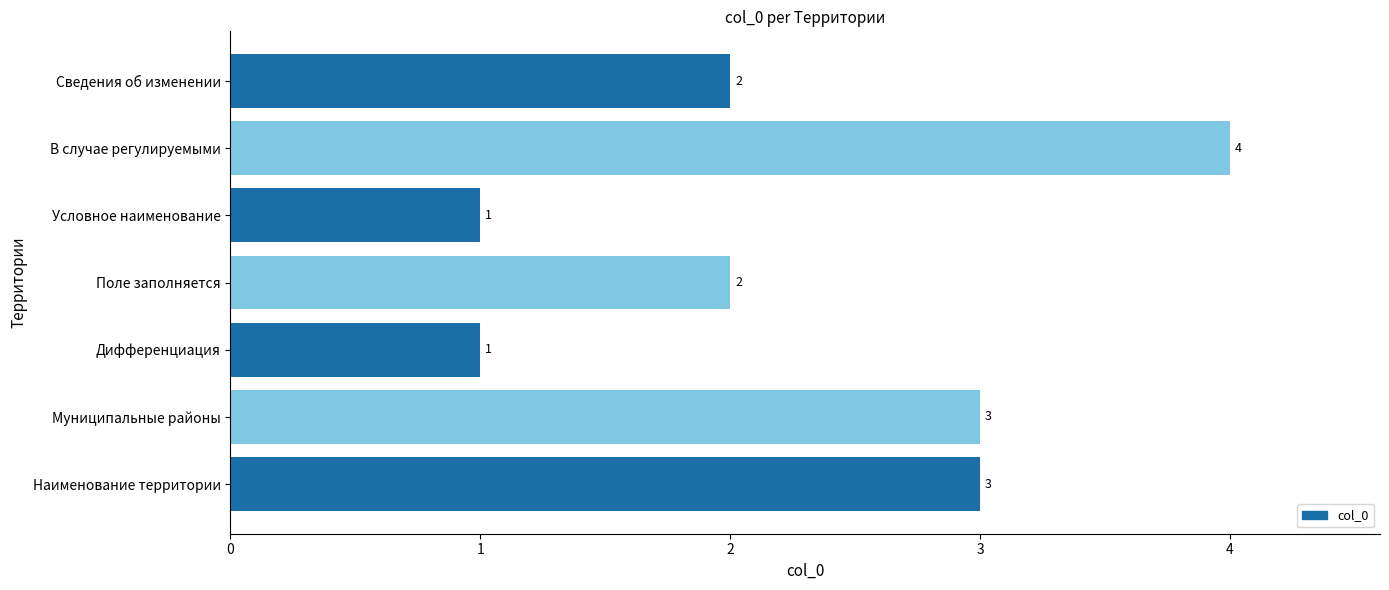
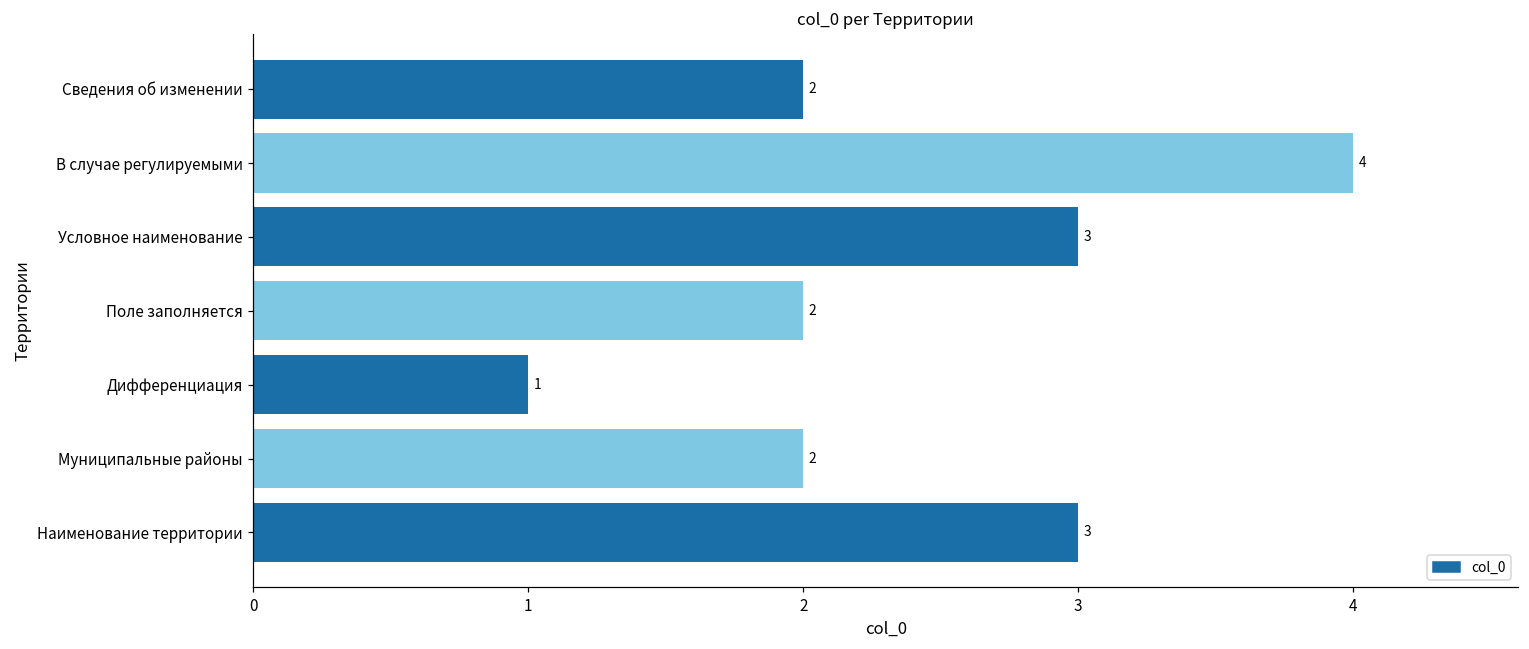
  {
    "Сведения об изменении": 2,
    "В случае регулируемыми": 4,
-   "Условное наименование": 1,
+   "Условное наименование": 3,
    "Поле заполняется": 2,
    "Дифференциация": 1,
-   "Муниципальные районы": 3,
+   "Муниципальные районы": 2,
    "Наименование территории": 3
  }
